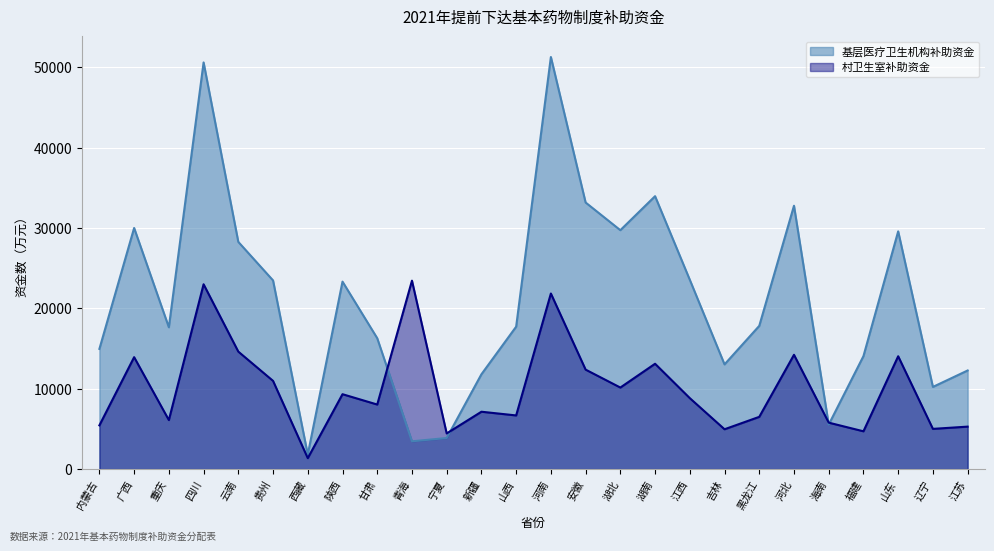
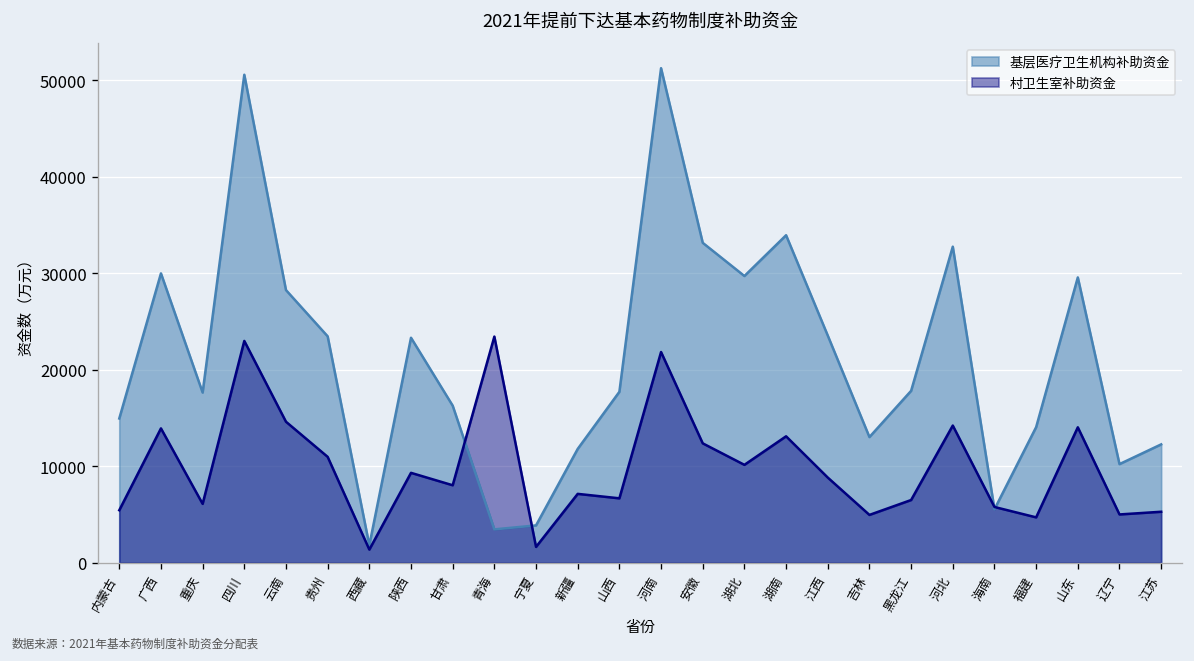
  {
    "基层医疗卫生机构补助资金": {
      "内蒙古": 15000,
      "广西": 30000,
      "重庆": 18000,
      "四川": 51000,
      "云南": 28000,
      "贵州": 23000,
      "西藏": 2000,
      "陕西": 23000,
      "甘肃": 16000,
      "青海": 3000,
      "宁夏": 4000,
      "新疆": 12000,
      "山西": 18000,
      "河南": 51000,
      "安徽": 33000,
      "湖北": 30000,
      "湖南": 34000,
      "江西": 24000,
      "吉林": 13000,
      "黑龙江": 18000,
      "河北": 33000,
      "福建": 14000,
      "山东": 30000,
      "辽宁": 10000,
      "江苏": 12000
    },
    "村卫生室补助资金": {
      "内蒙古": 5000,
      "广西": 14000,
      "重庆": 6000,
      "四川": 23000,
      "云南": 15000,
      "贵州": 11000,
      "西藏": 1000,
      "陕西": 9000,
      "甘肃": 8000,
      "青海": 23000,
-     "宁夏": 4000,
+     "宁夏": 2000,
      "新疆": 7000,
      "山西": 7000,
      "河南": 22000,
      "安徽": 12000,
      "湖北": 10000,
      "湖南": 13000,
      "江西": 9000,
      "吉林": 5000,
      "黑龙江": 7000,
      "河北": 14000,
      "福建": 5000,
      "山东": 14000,
      "辽宁": 5000,
      "江苏": 5000
    }
  }
